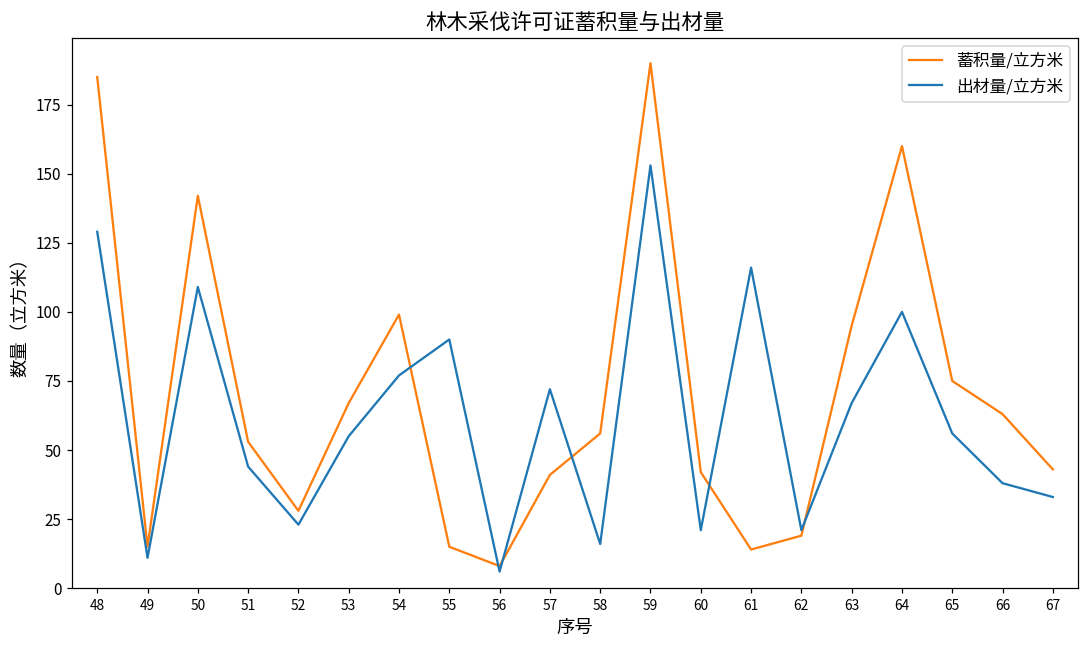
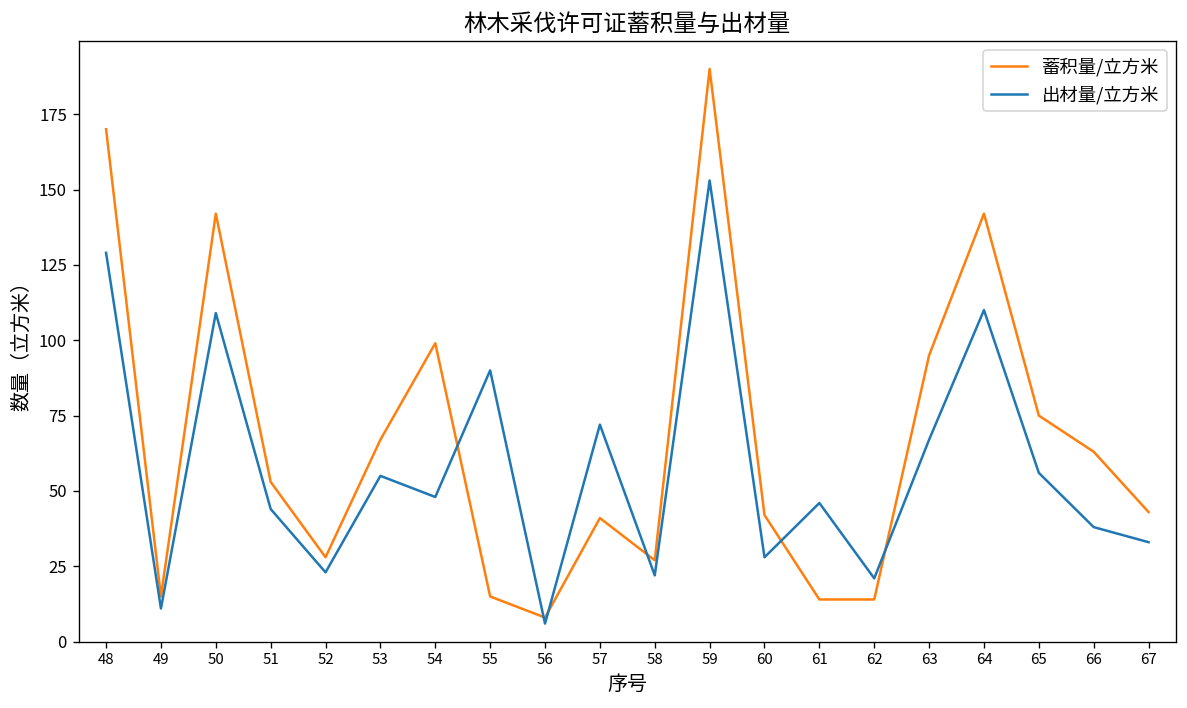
  {
    "蓄积量/立方米": {
-     "48": 185,
+     "48": 170,
      "49": 15,
      "50": 142,
      "51": 53,
      "52": 28,
      "53": 67,
      "54": 99,
      "55": 15,
      "56": 8,
      "57": 41,
-     "58": 56,
+     "58": 27,
      "59": 190,
      "60": 42,
      "61": 14,
-     "62": 19,
+     "62": 14,
      "63": 95,
-     "64": 160,
+     "64": 142,
      "65": 75,
      "66": 63,
      "67": 43
    },
    "出材量/立方米": {
      "48": 129,
      "49": 11,
      "50": 109,
      "51": 44,
      "52": 23,
      "53": 55,
-     "54": 77,
+     "54": 48,
      "55": 90,
      "56": 6,
      "57": 72,
-     "58": 16,
+     "58": 22,
      "59": 153,
-     "60": 21,
-     "61": 116,
+     "60": 28,
+     "61": 46,
      "62": 21,
      "63": 67,
-     "64": 100,
+     "64": 110,
      "65": 56,
      "66": 38,
      "67": 33
    }
  }
